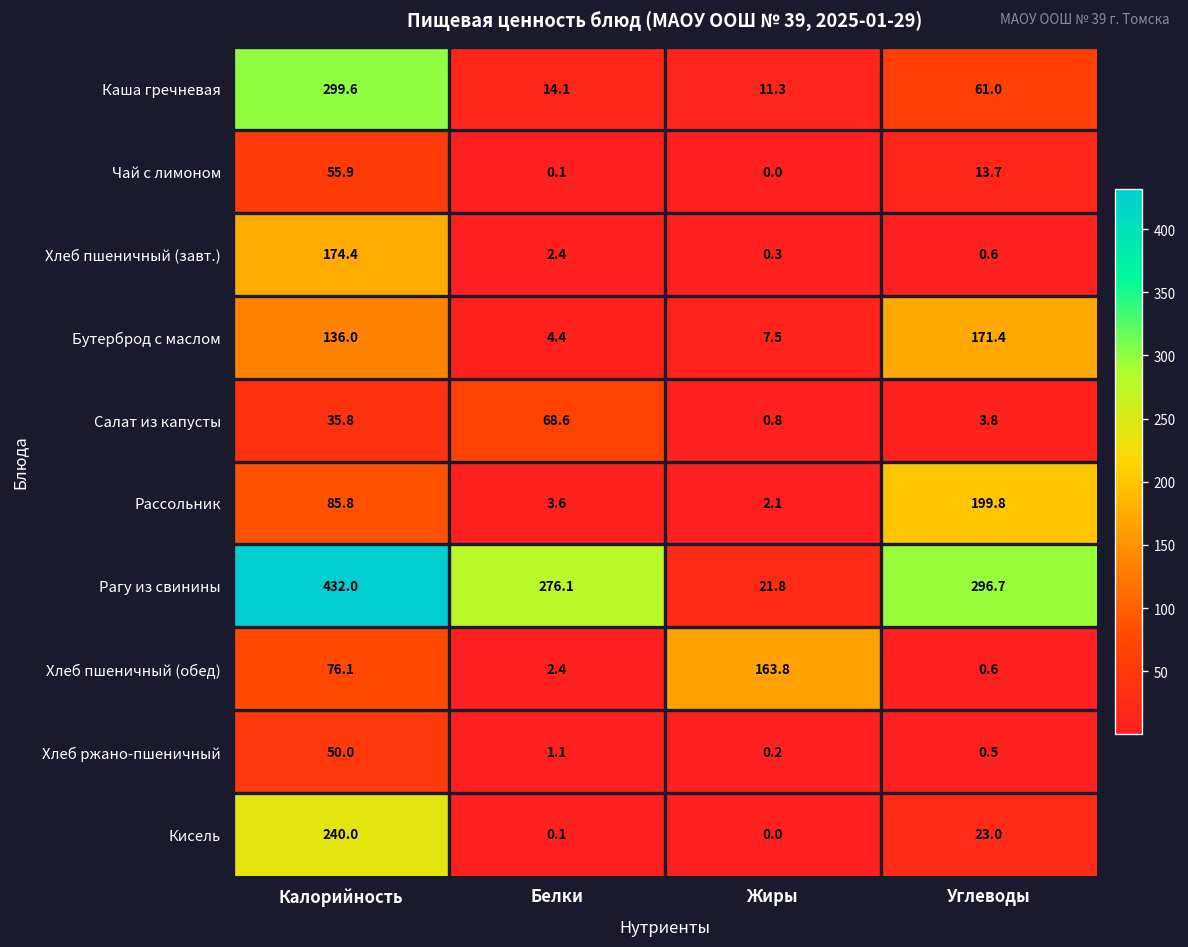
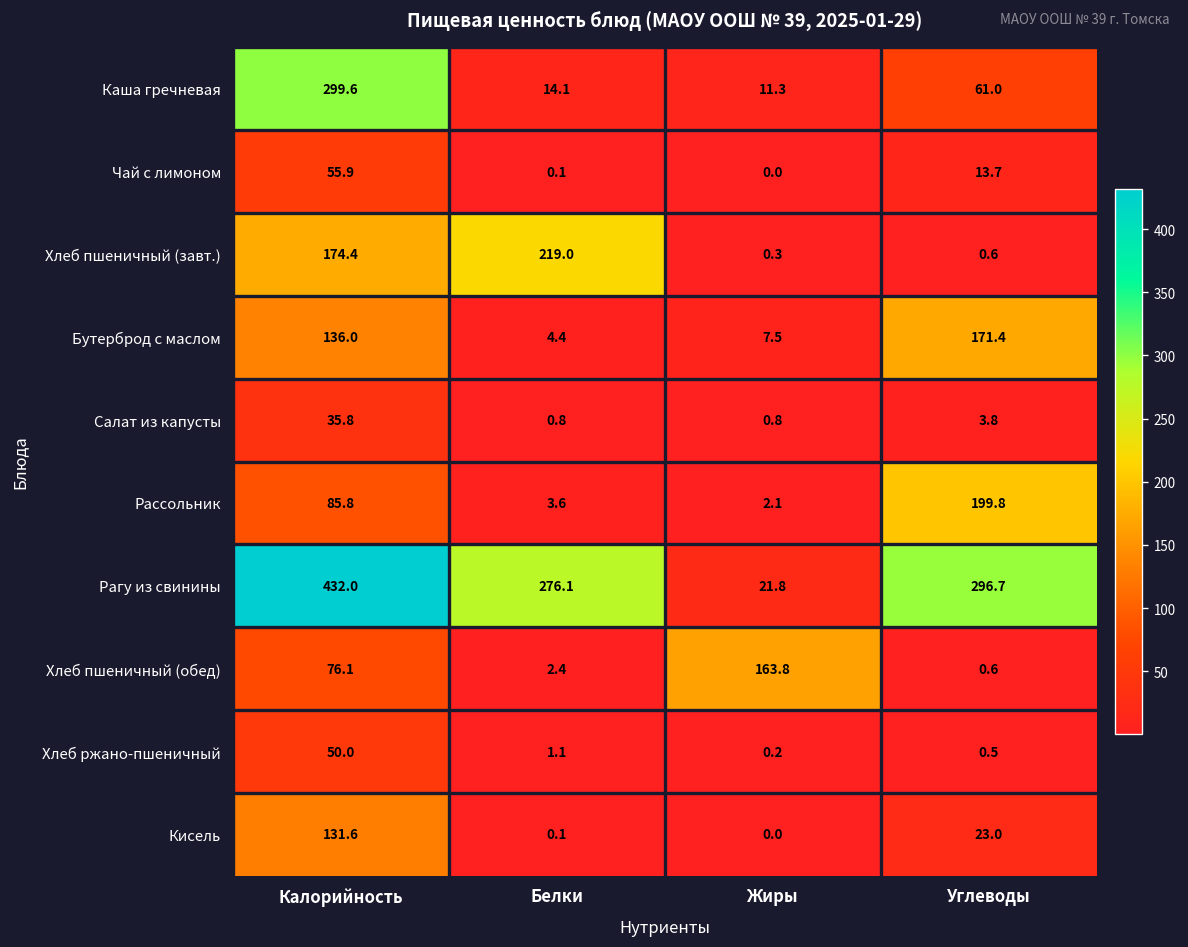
  {
    "Каша гречневая": {
      "Калорийность": 299.6,
      "Белки": 14.1,
      "Жиры": 11.3,
      "Углеводы": 61.0
    },
    "Чай с лимоном": {
      "Калорийность": 55.9,
      "Белки": 0.1,
      "Жиры": 0.0,
      "Углеводы": 13.7
    },
    "Хлеб пшеничный (завт.)": {
      "Калорийность": 174.4,
-     "Белки": 2.4,
+     "Белки": 219.0,
      "Жиры": 0.3,
      "Углеводы": 0.6
    },
    "Бутерброд с маслом": {
      "Калорийность": 136.0,
      "Белки": 4.4,
      "Жиры": 7.5,
      "Углеводы": 171.4
    },
    "Салат из капусты": {
      "Калорийность": 35.8,
-     "Белки": 68.6,
+     "Белки": 0.8,
      "Жиры": 0.8,
      "Углеводы": 3.8
    },
    "Рассольник": {
      "Калорийность": 85.8,
      "Белки": 3.6,
      "Жиры": 2.1,
      "Углеводы": 199.8
    },
    "Рагу из свинины": {
      "Калорийность": 432.0,
      "Белки": 276.1,
      "Жиры": 21.8,
      "Углеводы": 296.7
    },
    "Хлеб пшеничный (обед)": {
      "Калорийность": 76.1,
      "Белки": 2.4,
      "Жиры": 163.8,
      "Углеводы": 0.6
    },
    "Хлеб ржано-пшеничный": {
      "Калорийность": 50.0,
      "Белки": 1.1,
      "Жиры": 0.2,
      "Углеводы": 0.5
    },
    "Кисель": {
-     "Калорийность": 240.0,
+     "Калорийность": 131.6,
      "Белки": 0.1,
      "Жиры": 0.0,
      "Углеводы": 23.0
    }
  }
